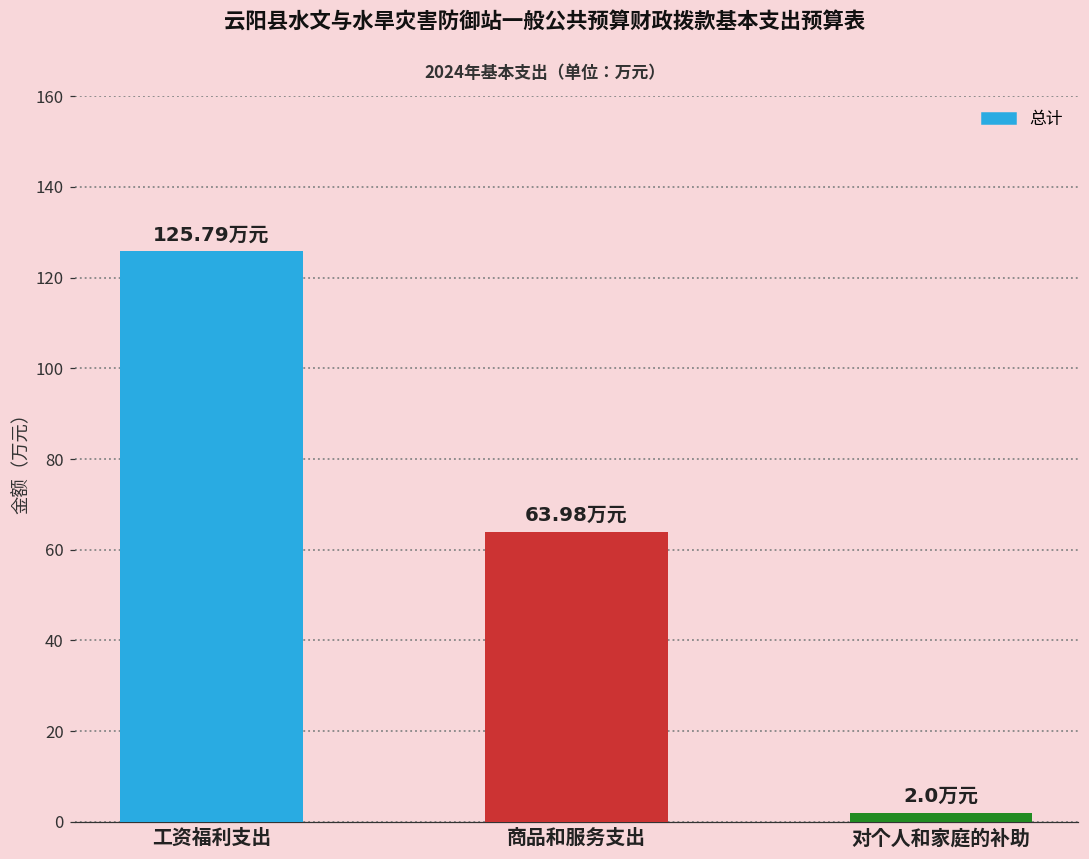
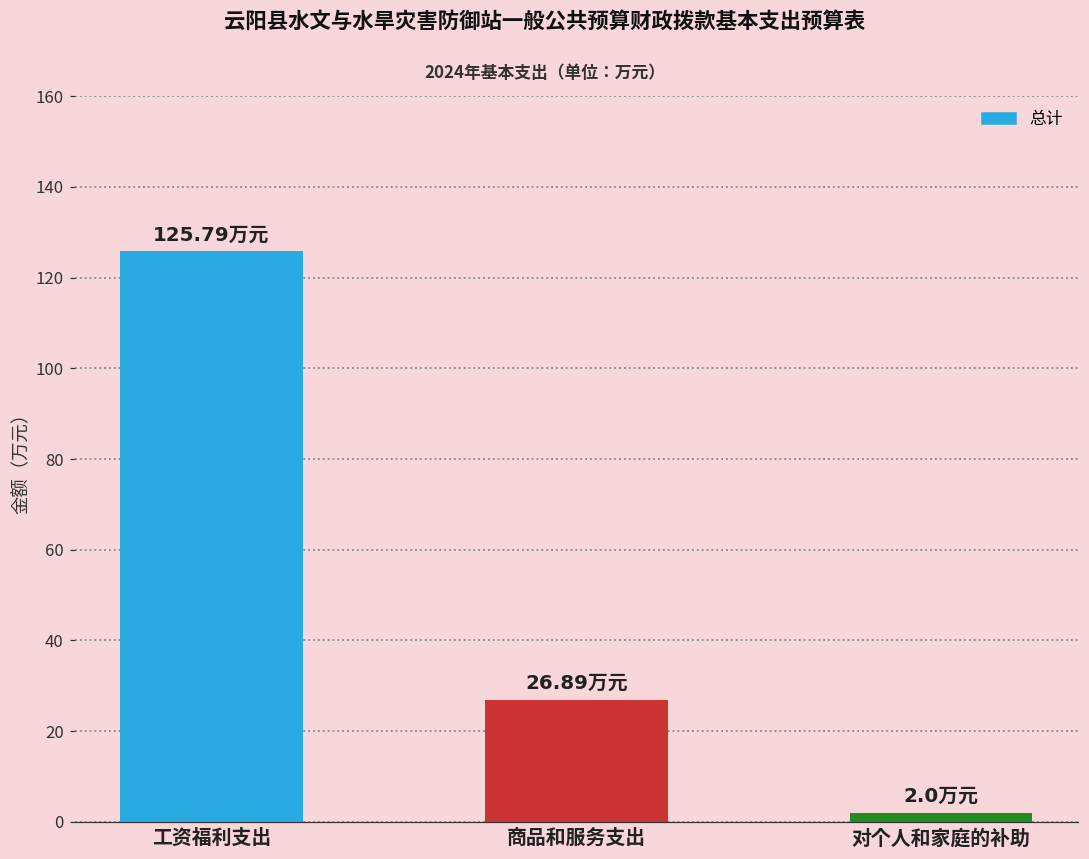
  {
    "工资福利支出": 125.79,
-   "商品和服务支出": 63.98,
+   "商品和服务支出": 26.89,
    "对个人和家庭的补助": 2.0
  }
